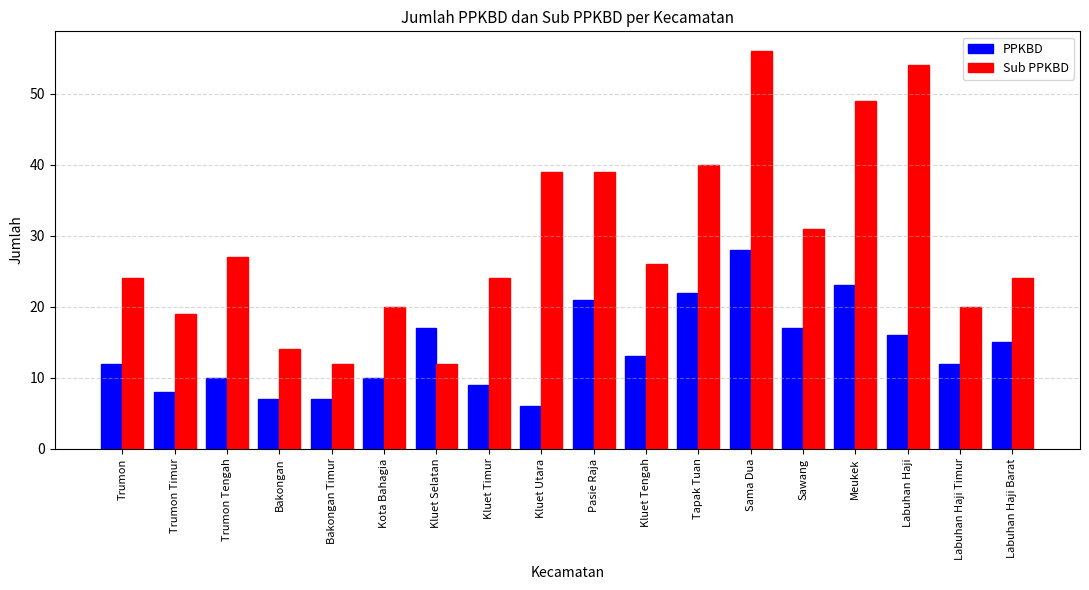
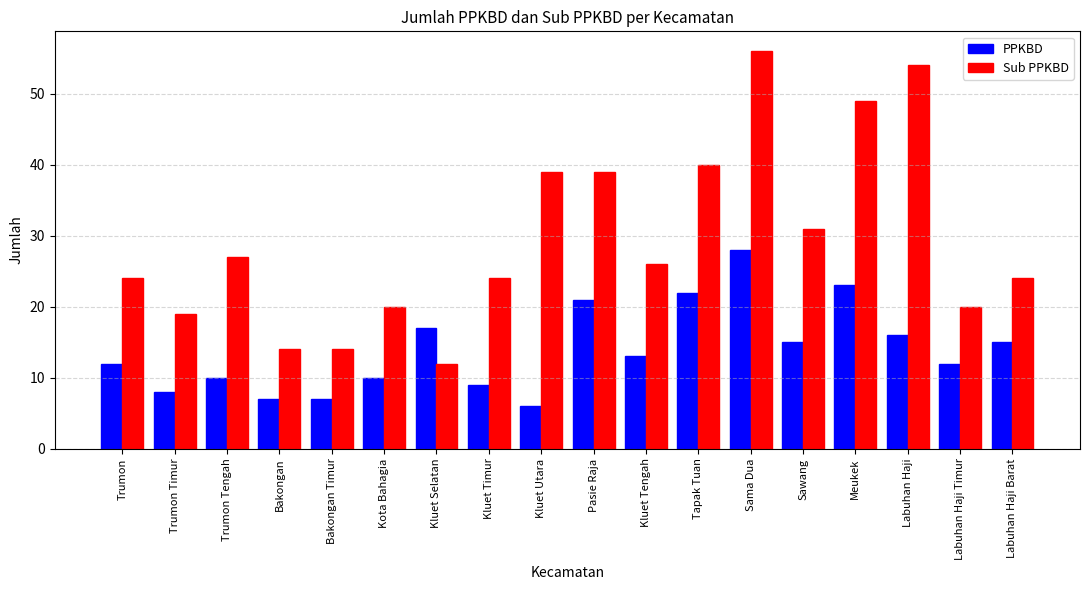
  {
    "PPKBD": {
      "Trumon": 12,
      "Trumon Timur": 8,
      "Trumon Tengah": 10,
      "Bakongan": 7,
      "Bakongan Timur": 7,
      "Kota Bahagia": 10,
      "Kluet Selatan": 17,
      "Kluet Timur": 9,
      "Kluet Utara": 6,
      "Pasie Raja": 21,
      "Kluet Tengah": 13,
      "Tapak Tuan": 22,
      "Sama Dua": 28,
-     "Sawang": 17,
+     "Sawang": 15,
      "Meukek": 23,
      "Labuhan Haji": 16,
      "Labuhan Haji Timur": 12,
      "Labuhan Haji Barat": 15
    },
    "Sub PPKBD": {
      "Trumon": 24,
      "Trumon Timur": 19,
      "Trumon Tengah": 27,
      "Bakongan": 14,
-     "Bakongan Timur": 12,
+     "Bakongan Timur": 14,
      "Kota Bahagia": 20,
      "Kluet Selatan": 12,
      "Kluet Timur": 24,
      "Kluet Utara": 39,
      "Pasie Raja": 39,
      "Kluet Tengah": 26,
      "Tapak Tuan": 40,
      "Sama Dua": 56,
      "Sawang": 31,
      "Meukek": 49,
      "Labuhan Haji": 54,
      "Labuhan Haji Timur": 20,
      "Labuhan Haji Barat": 24
    }
  }
